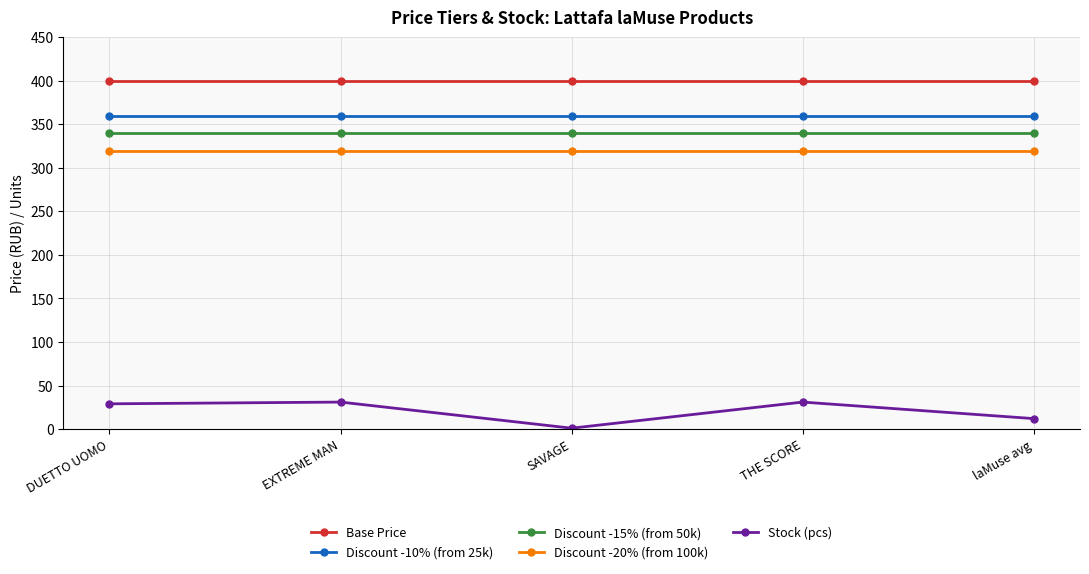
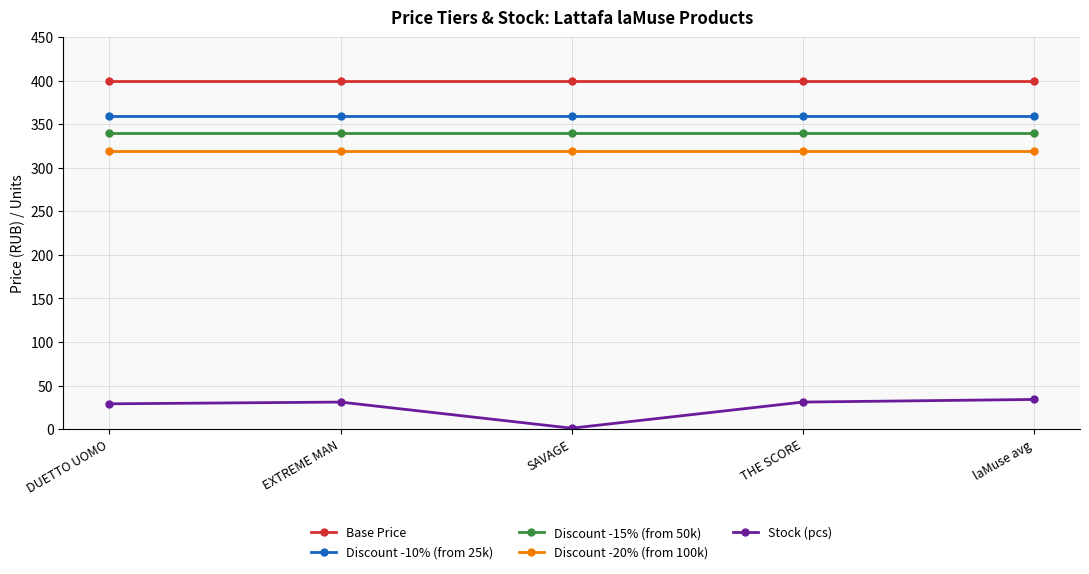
  {
    "Base Price": {
      "DUETTO UOMO": 400,
      "EXTREME MAN": 400,
      "SAVAGE": 400,
      "THE SCORE": 400,
      "laMuse avg": 400
    },
    "Discount -10% (from 25k)": {
      "DUETTO UOMO": 360,
      "EXTREME MAN": 360,
      "SAVAGE": 360,
      "THE SCORE": 360,
      "laMuse avg": 360
    },
    "Discount -15% (from 50k)": {
      "DUETTO UOMO": 340,
      "EXTREME MAN": 340,
      "SAVAGE": 340,
      "THE SCORE": 340,
      "laMuse avg": 340
    },
    "Discount -20% (from 100k)": {
      "DUETTO UOMO": 320,
      "EXTREME MAN": 320,
      "SAVAGE": 320,
      "THE SCORE": 320,
      "laMuse avg": 320
    },
    "Stock (pcs)": {
      "DUETTO UOMO": 30,
      "EXTREME MAN": 30,
      "SAVAGE": 0,
      "THE SCORE": 30,
-     "laMuse avg": 10
+     "laMuse avg": 30
    }
  }
